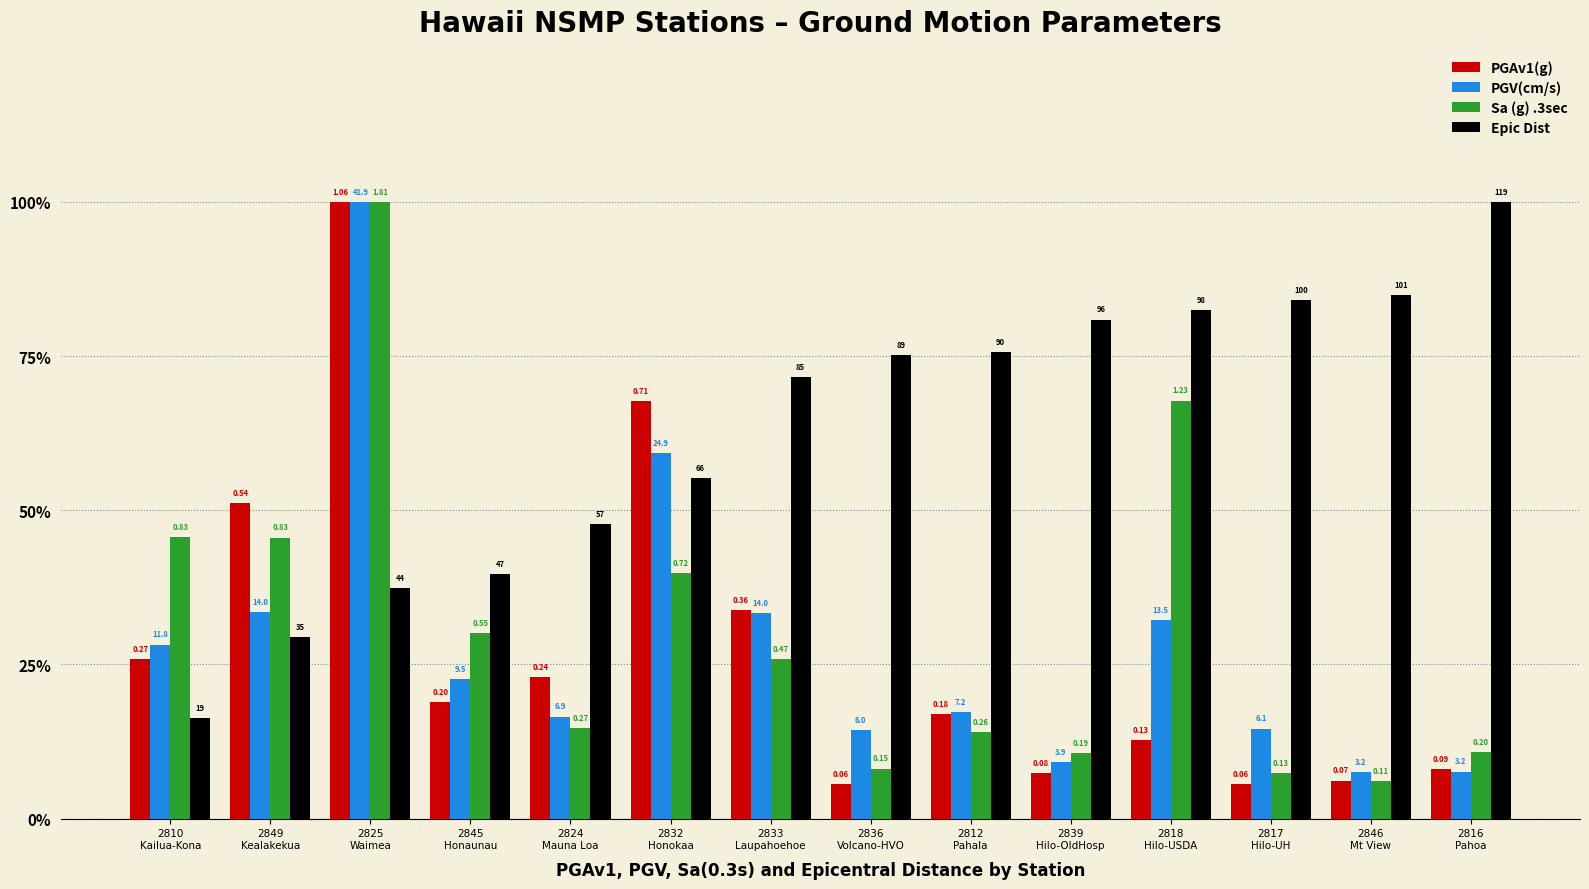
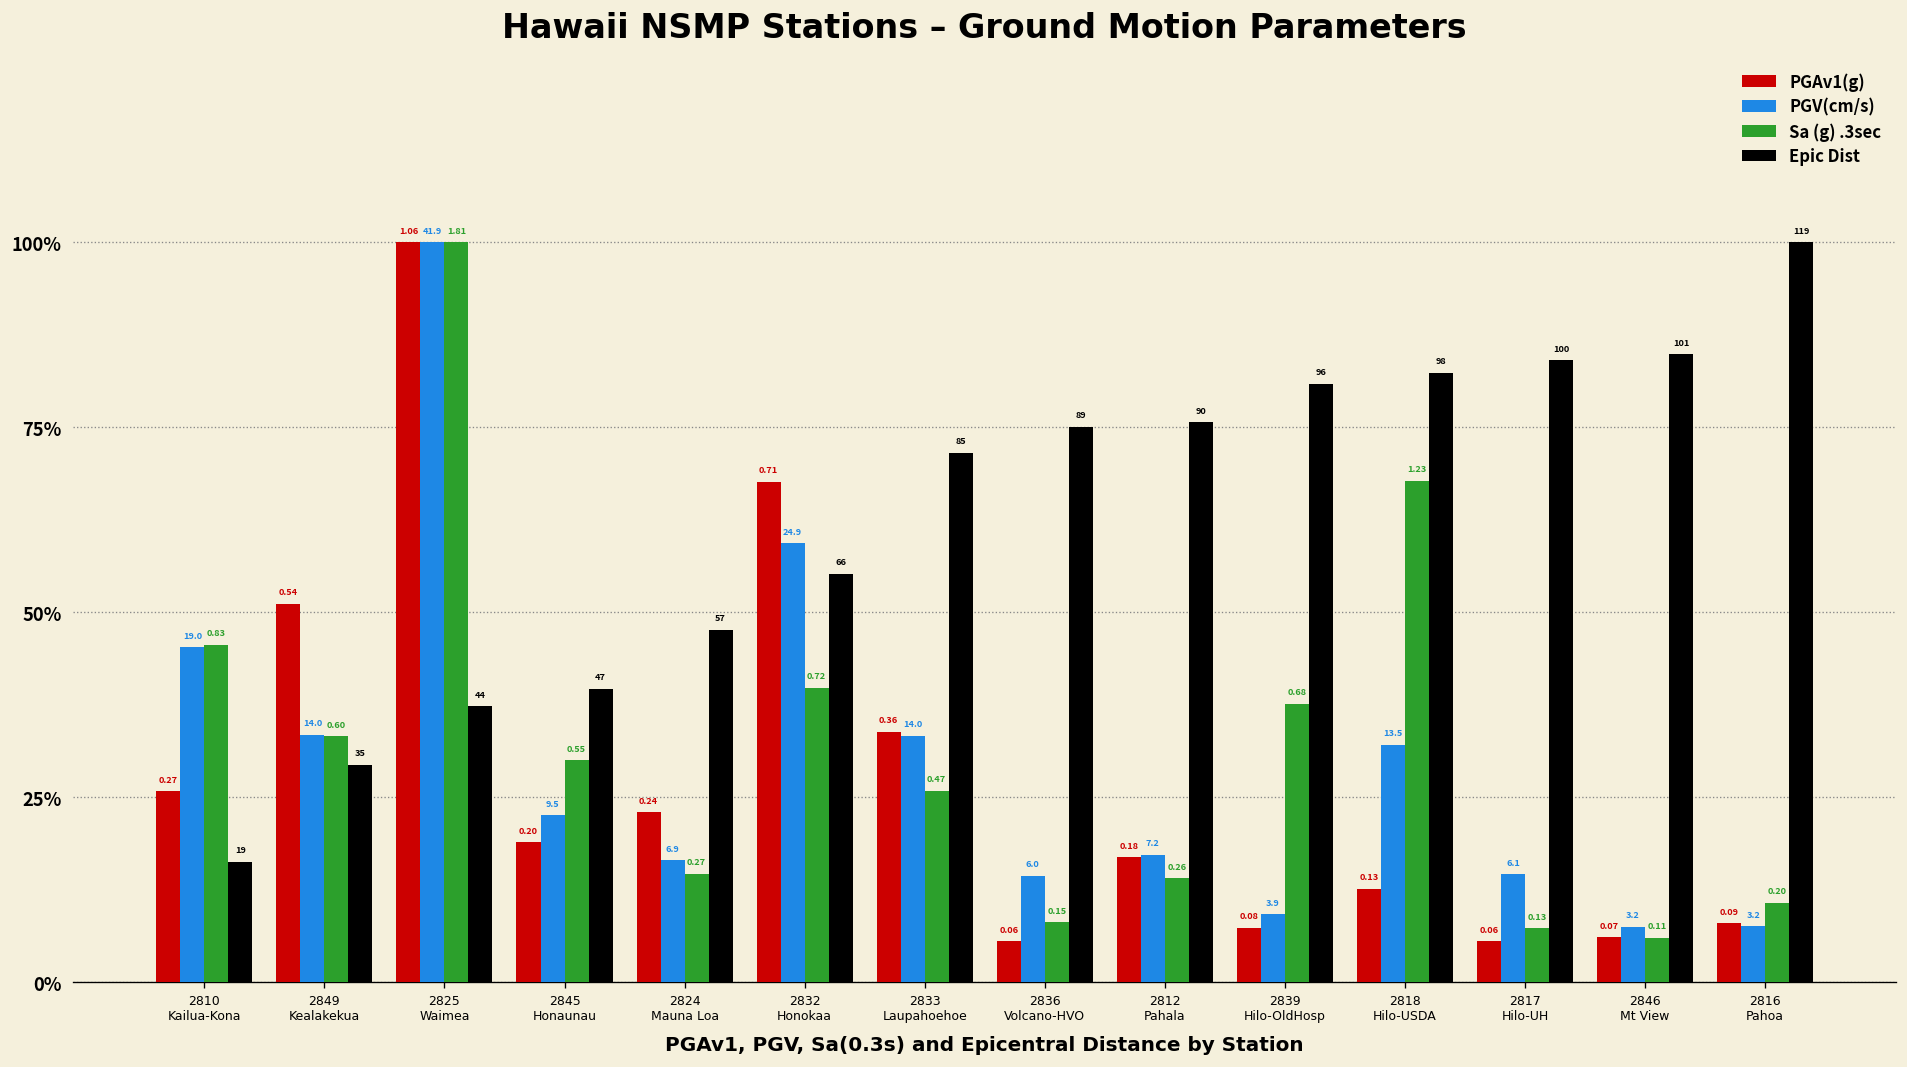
  {
    "PGAv1(g)": {
      "2836 Volcano-HVO": 0.06,
      "2818 Hilo-USDA": 0.13,
      "2817 Hilo-UH": 0.06
    },
    "PGV(cm/s)": {
-     "2810 Kailua-Kona": 11.8
+     "2810 Kailua-Kona": 19.0
    },
    "Sa (g) .3sec": {
-     "2849 Kealakekua": 0.83,
-     "2839 Hilo-OldHosp": 0.19
+     "2849 Kealakekua": 0.60,
+     "2839 Hilo-OldHosp": 0.68
    }
  }
